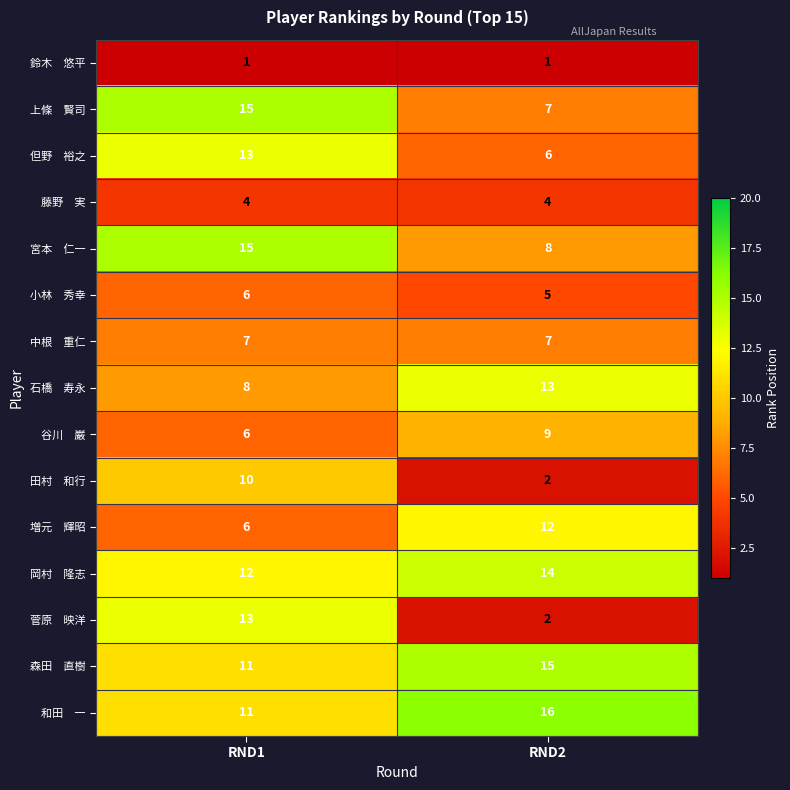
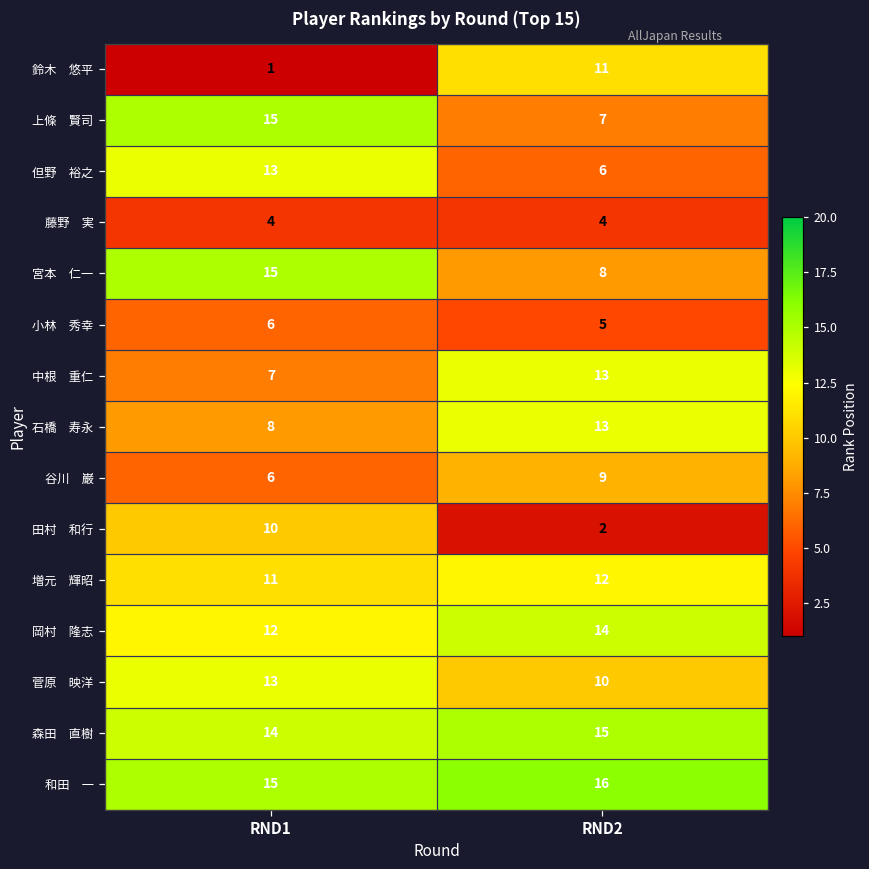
  {
    "鈴木 悠平": {
      "RND1": 1,
-     "RND2": 1
+     "RND2": 11
    },
    "上條 賢司": {
      "RND1": 15,
      "RND2": 7
    },
    "但野 裕之": {
      "RND1": 13,
      "RND2": 6
    },
    "藤野 実": {
      "RND1": 4,
      "RND2": 4
    },
    "宮本 仁一": {
      "RND1": 15,
      "RND2": 8
    },
    "小林 秀幸": {
      "RND1": 6,
      "RND2": 5
    },
    "中根 重仁": {
      "RND1": 7,
-     "RND2": 7
+     "RND2": 13
    },
    "石橋 寿永": {
      "RND1": 8,
      "RND2": 13
    },
    "谷川 巌": {
      "RND1": 6,
      "RND2": 9
    },
    "田村 和行": {
      "RND1": 10,
      "RND2": 2
    },
    "増元 輝昭": {
-     "RND1": 6,
+     "RND1": 11,
      "RND2": 12
    },
    "岡村 隆志": {
      "RND1": 12,
      "RND2": 14
    },
    "菅原 映洋": {
      "RND1": 13,
-     "RND2": 2
+     "RND2": 10
    },
    "森田 直樹": {
-     "RND1": 11,
+     "RND1": 14,
      "RND2": 15
    },
    "和田 一": {
-     "RND1": 11,
+     "RND1": 15,
      "RND2": 16
    }
  }
